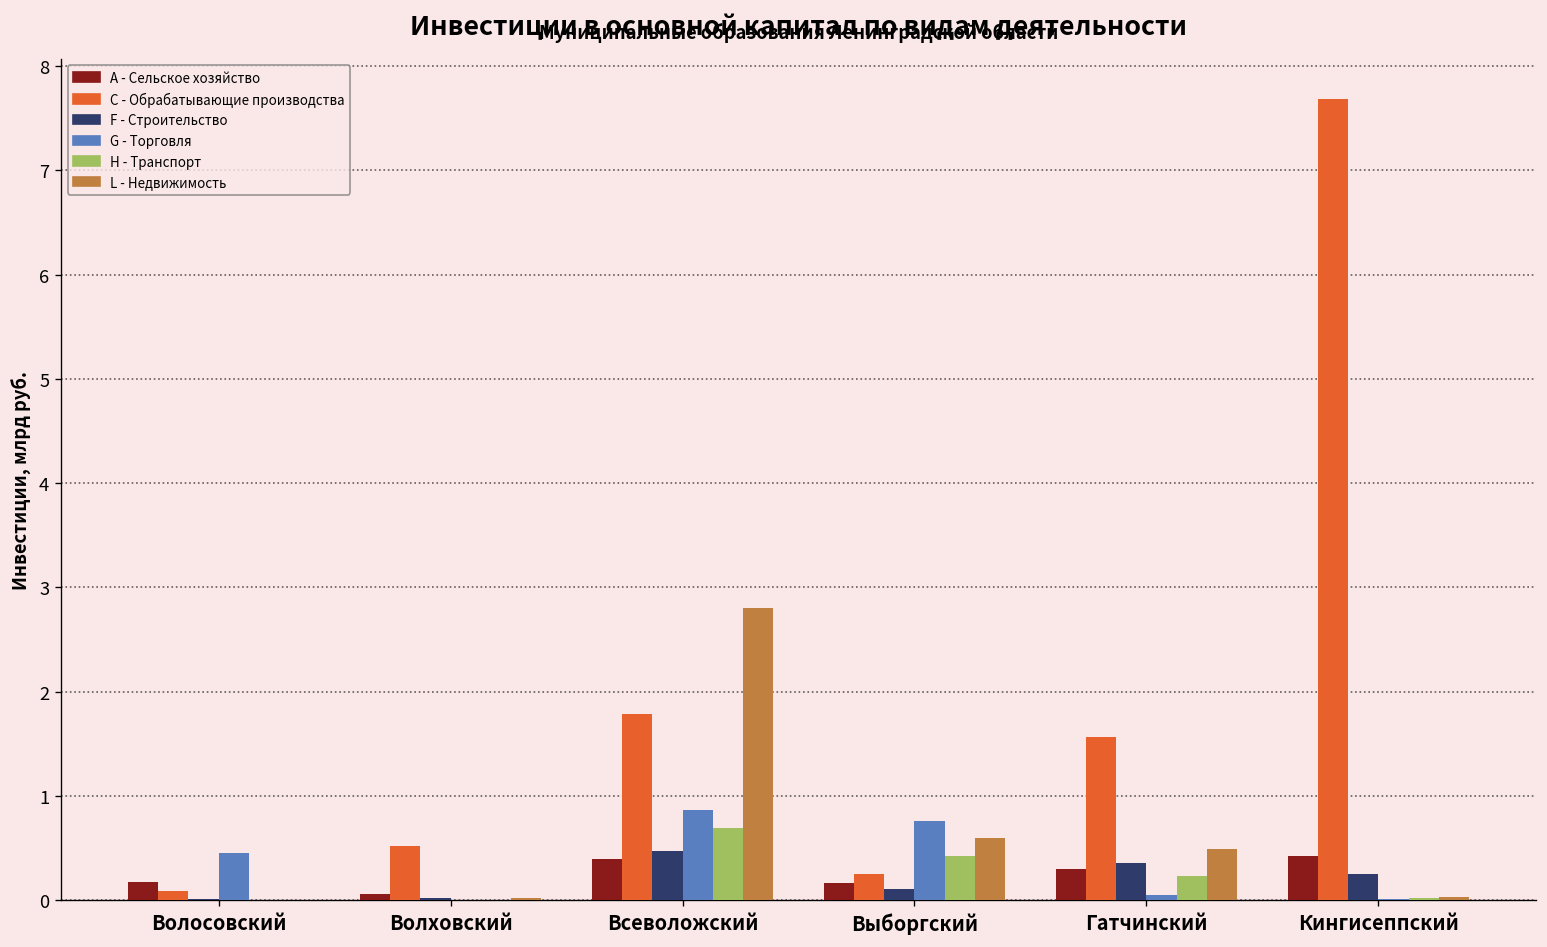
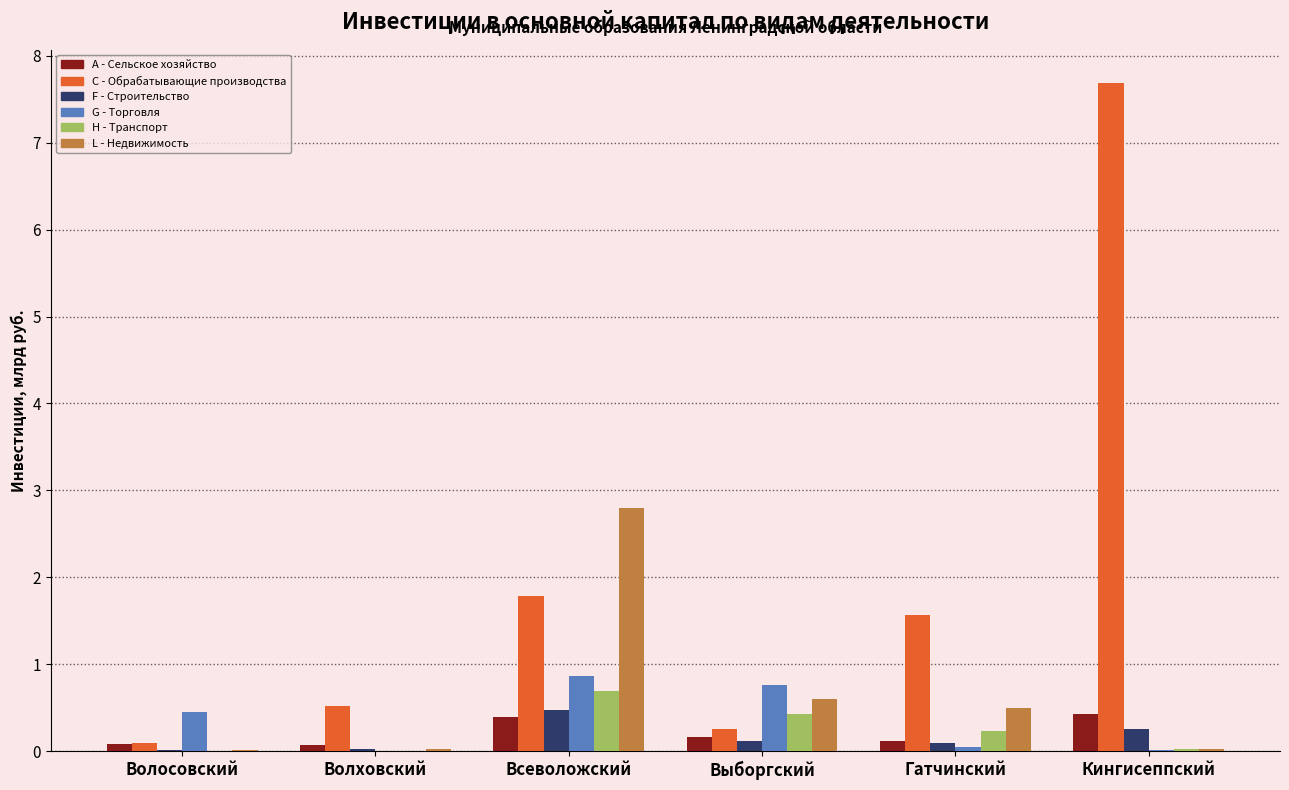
  {
    "A - Сельское хозяйство": {
-     "Волосовский": 0.2,
+     "Волосовский": 0.1,
      "Волховский": 0.1,
      "Всеволожский": 0.4,
      "Выборгский": 0.2,
-     "Гатчинский": 0.3,
+     "Гатчинский": 0.1,
      "Кингисеппский": 0.4
    },
    "F - Строительство": {
      "Всеволожский": 0.5,
      "Выборгский": 0.1,
-     "Гатчинский": 0.4,
+     "Гатчинский": 0.1,
      "Кингисеппский": 0.3
    },
    "G - Торговля": {
      "Волосовский": 0.4,
      "Всеволожский": 0.9,
      "Выборгский": 0.8,
      "Гатчинский": 0.0
    },
    "H - Транспорт": {
      "Всеволожский": 0.7,
      "Выборгский": 0.4,
      "Гатчинский": 0.2
    }
  }
